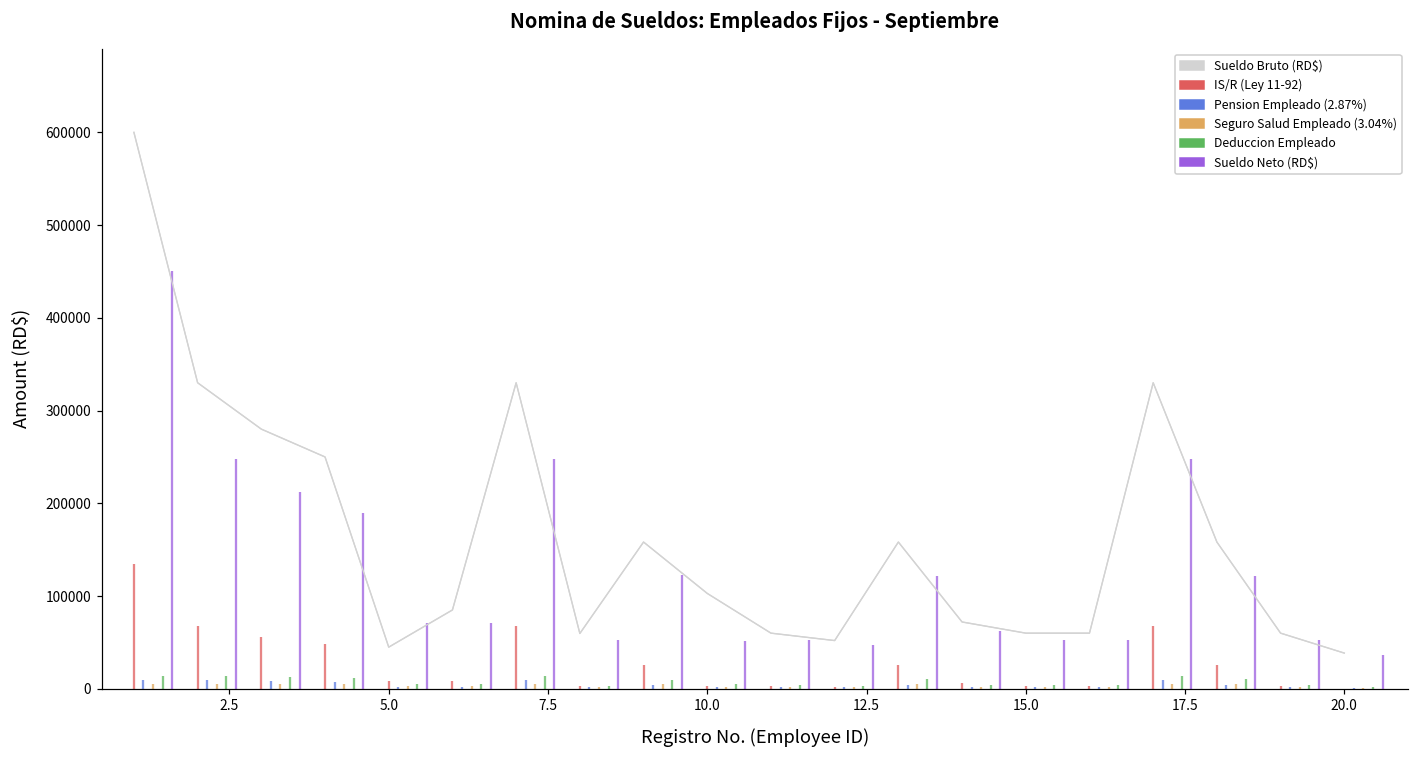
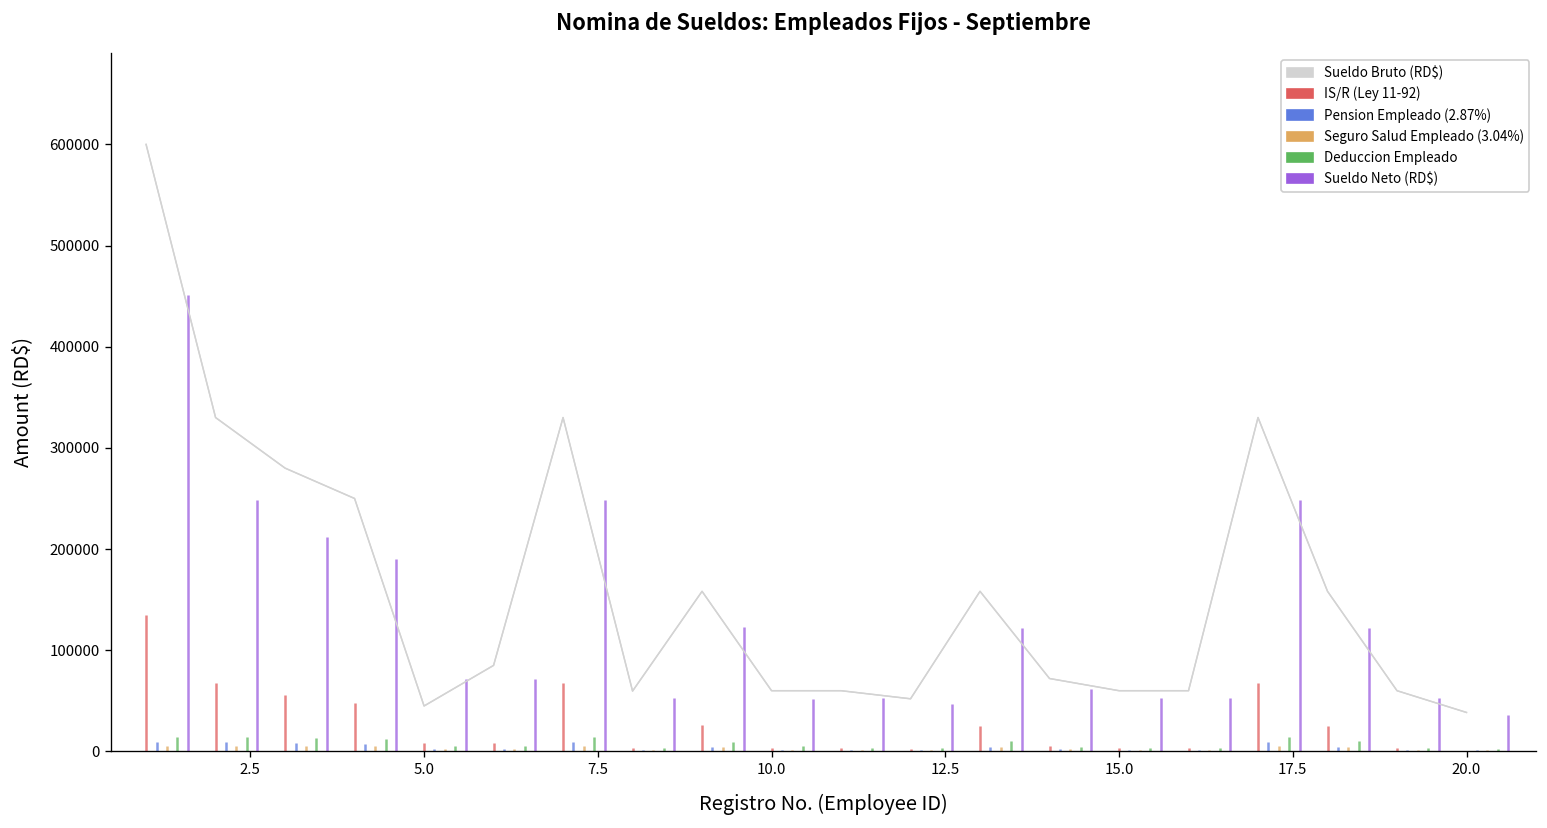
  {
    "5.0": 40000,
-   "10.0": 100000,
+   "10.0": 60000,
    "15.0": 60000,
    "20.0": 40000
  }
